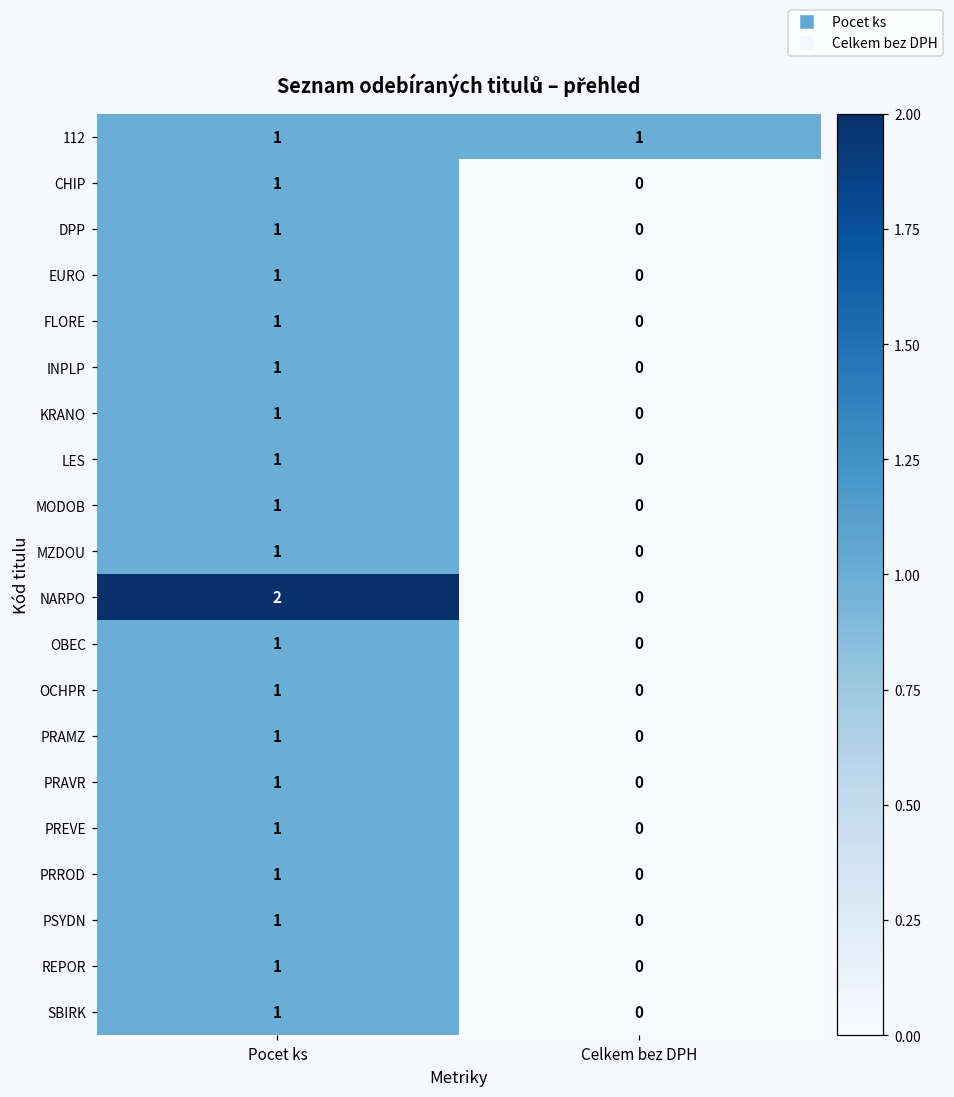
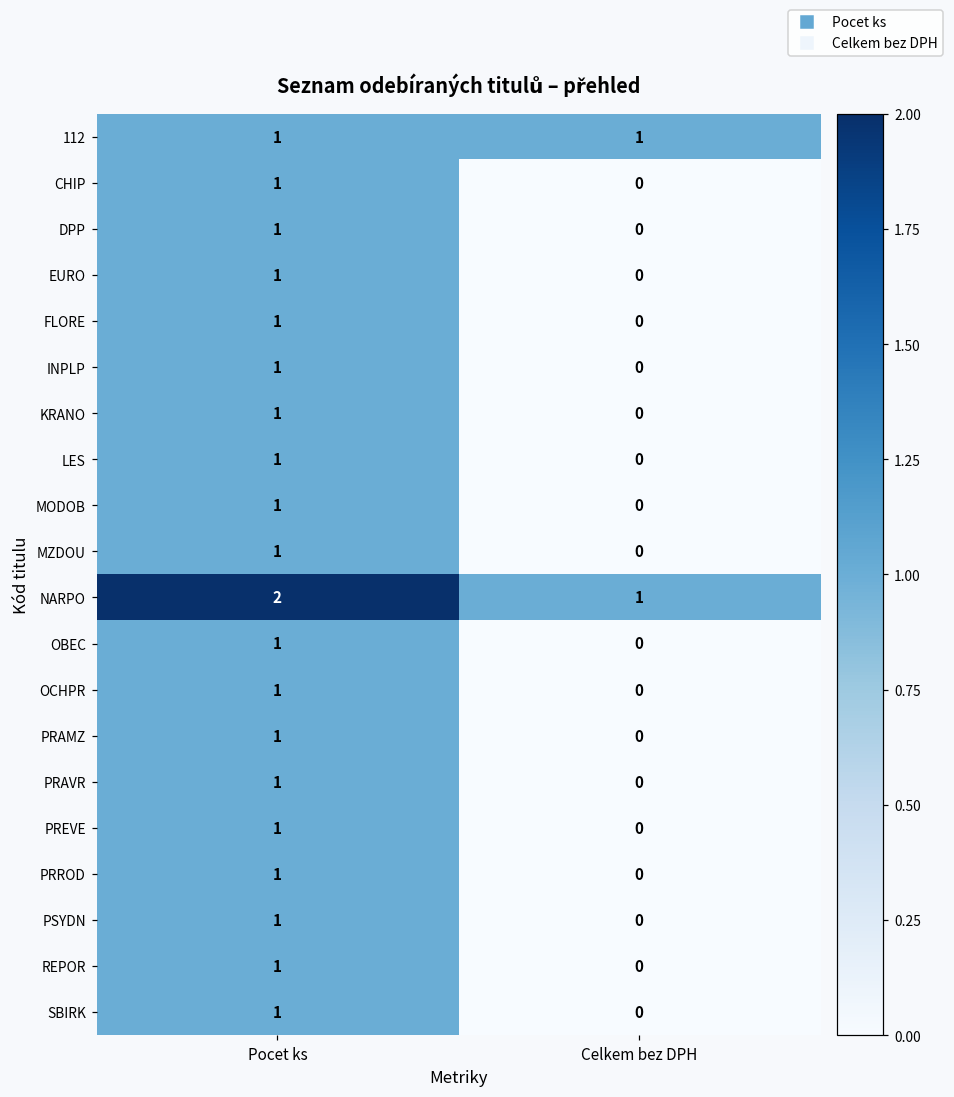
  {
    "112": {
      "Pocet ks": 1,
      "Celkem bez DPH": 1
    },
    "CHIP": {
      "Pocet ks": 1,
      "Celkem bez DPH": 0
    },
    "DPP": {
      "Pocet ks": 1,
      "Celkem bez DPH": 0
    },
    "EURO": {
      "Pocet ks": 1,
      "Celkem bez DPH": 0
    },
    "FLORE": {
      "Pocet ks": 1,
      "Celkem bez DPH": 0
    },
    "INPLP": {
      "Pocet ks": 1,
      "Celkem bez DPH": 0
    },
    "KRANO": {
      "Pocet ks": 1,
      "Celkem bez DPH": 0
    },
    "LES": {
      "Pocet ks": 1,
      "Celkem bez DPH": 0
    },
    "MODOB": {
      "Pocet ks": 1,
      "Celkem bez DPH": 0
    },
    "MZDOU": {
      "Pocet ks": 1,
      "Celkem bez DPH": 0
    },
    "NARPO": {
      "Pocet ks": 2,
-     "Celkem bez DPH": 0
+     "Celkem bez DPH": 1
    },
    "OBEC": {
      "Pocet ks": 1,
      "Celkem bez DPH": 0
    },
    "OCHPR": {
      "Pocet ks": 1,
      "Celkem bez DPH": 0
    },
    "PRAMZ": {
      "Pocet ks": 1,
      "Celkem bez DPH": 0
    },
    "PRAVR": {
      "Pocet ks": 1,
      "Celkem bez DPH": 0
    },
    "PREVE": {
      "Pocet ks": 1,
      "Celkem bez DPH": 0
    },
    "PRROD": {
      "Pocet ks": 1,
      "Celkem bez DPH": 0
    },
    "PSYDN": {
      "Pocet ks": 1,
      "Celkem bez DPH": 0
    },
    "REPOR": {
      "Pocet ks": 1,
      "Celkem bez DPH": 0
    },
    "SBIRK": {
      "Pocet ks": 1,
      "Celkem bez DPH": 0
    }
  }
